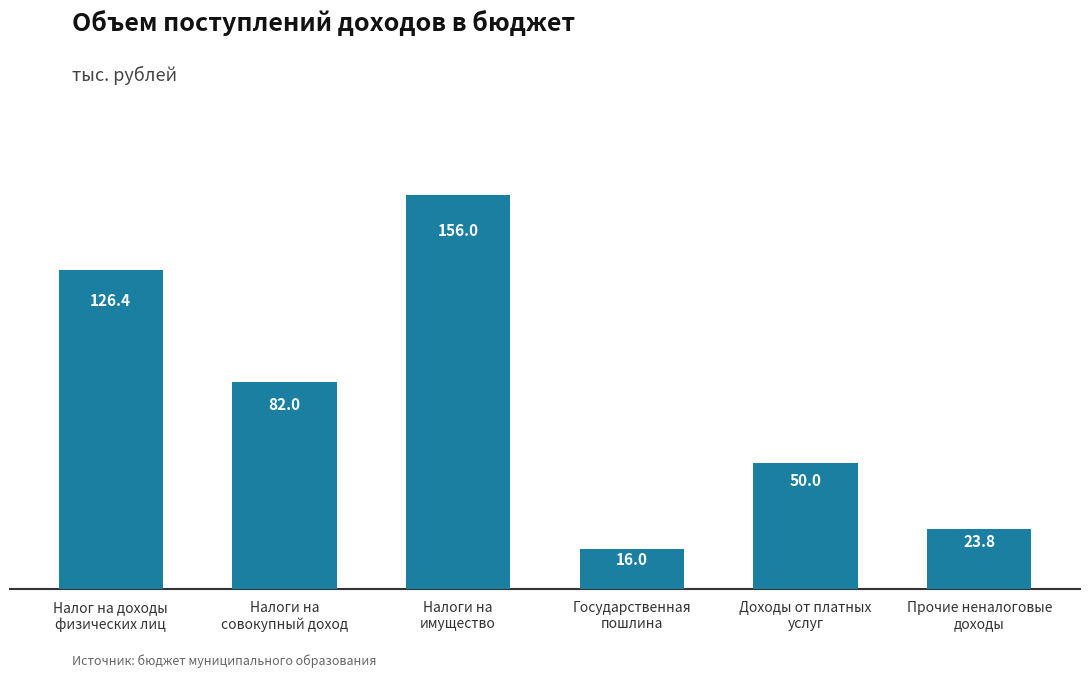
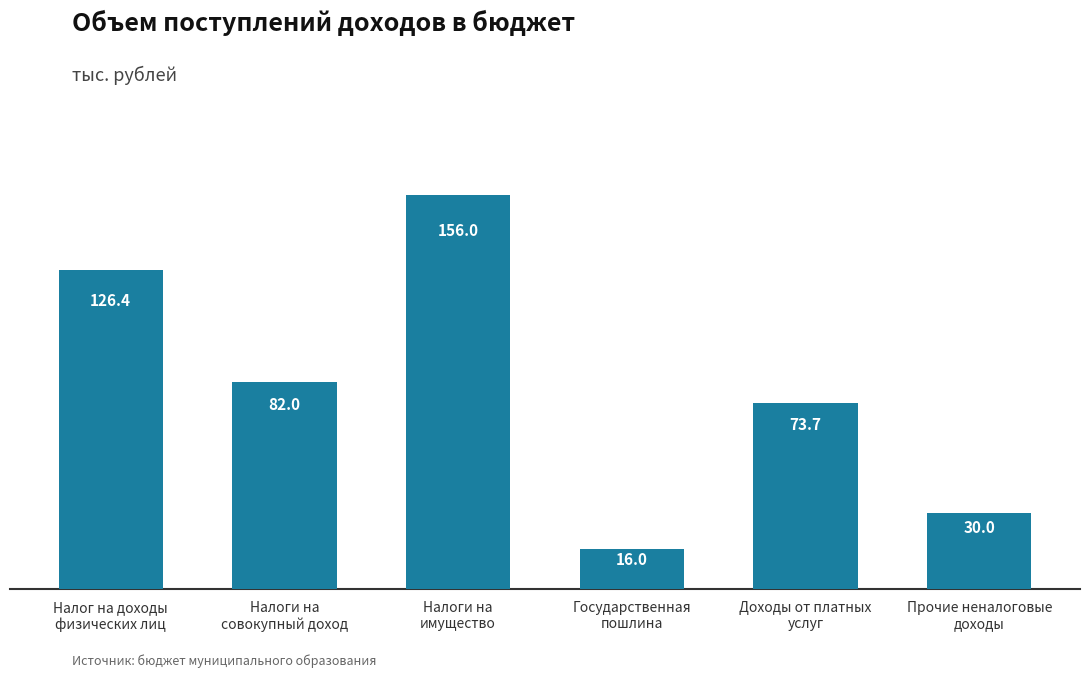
  {
    "Налог на доходы физических лиц": 126.4,
    "Налоги на совокупный доход": 82.0,
    "Налоги на имущество": 156.0,
    "Государственная пошлина": 16.0,
-   "Доходы от платных услуг": 50.0,
-   "Прочие неналоговые доходы": 23.8
+   "Доходы от платных услуг": 73.7,
+   "Прочие неналоговые доходы": 30.0
  }
